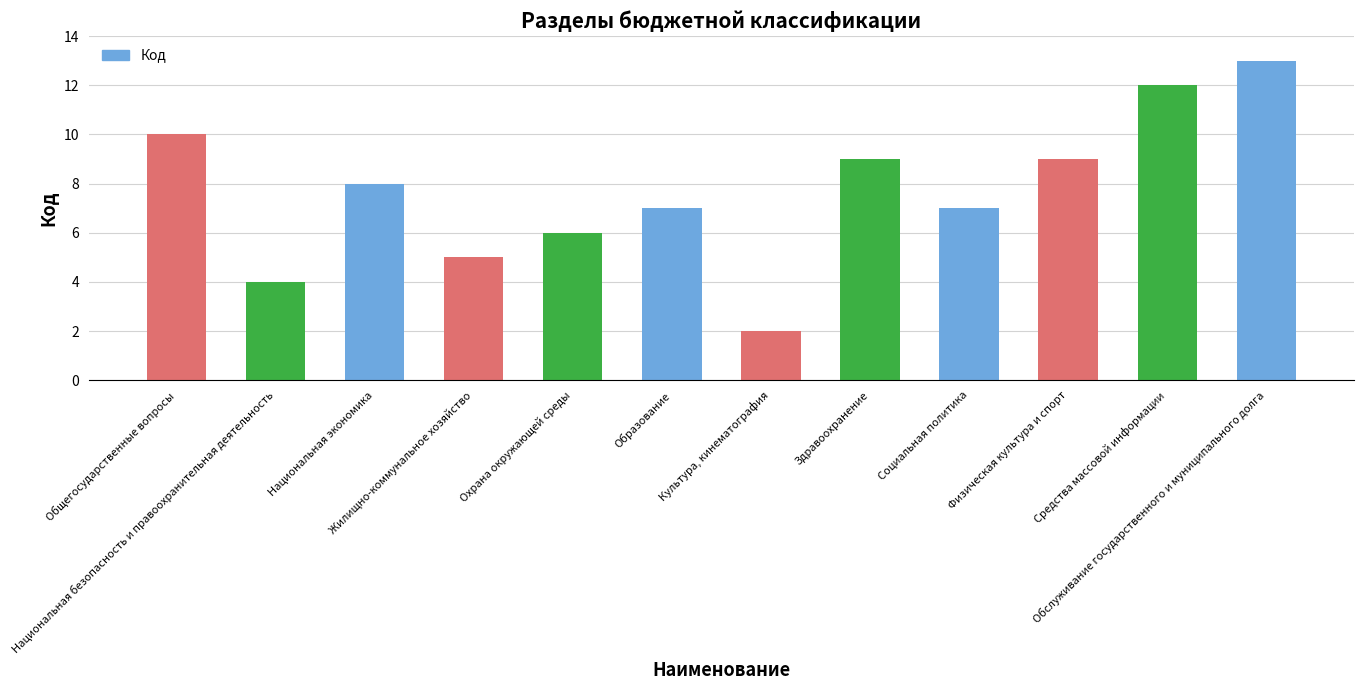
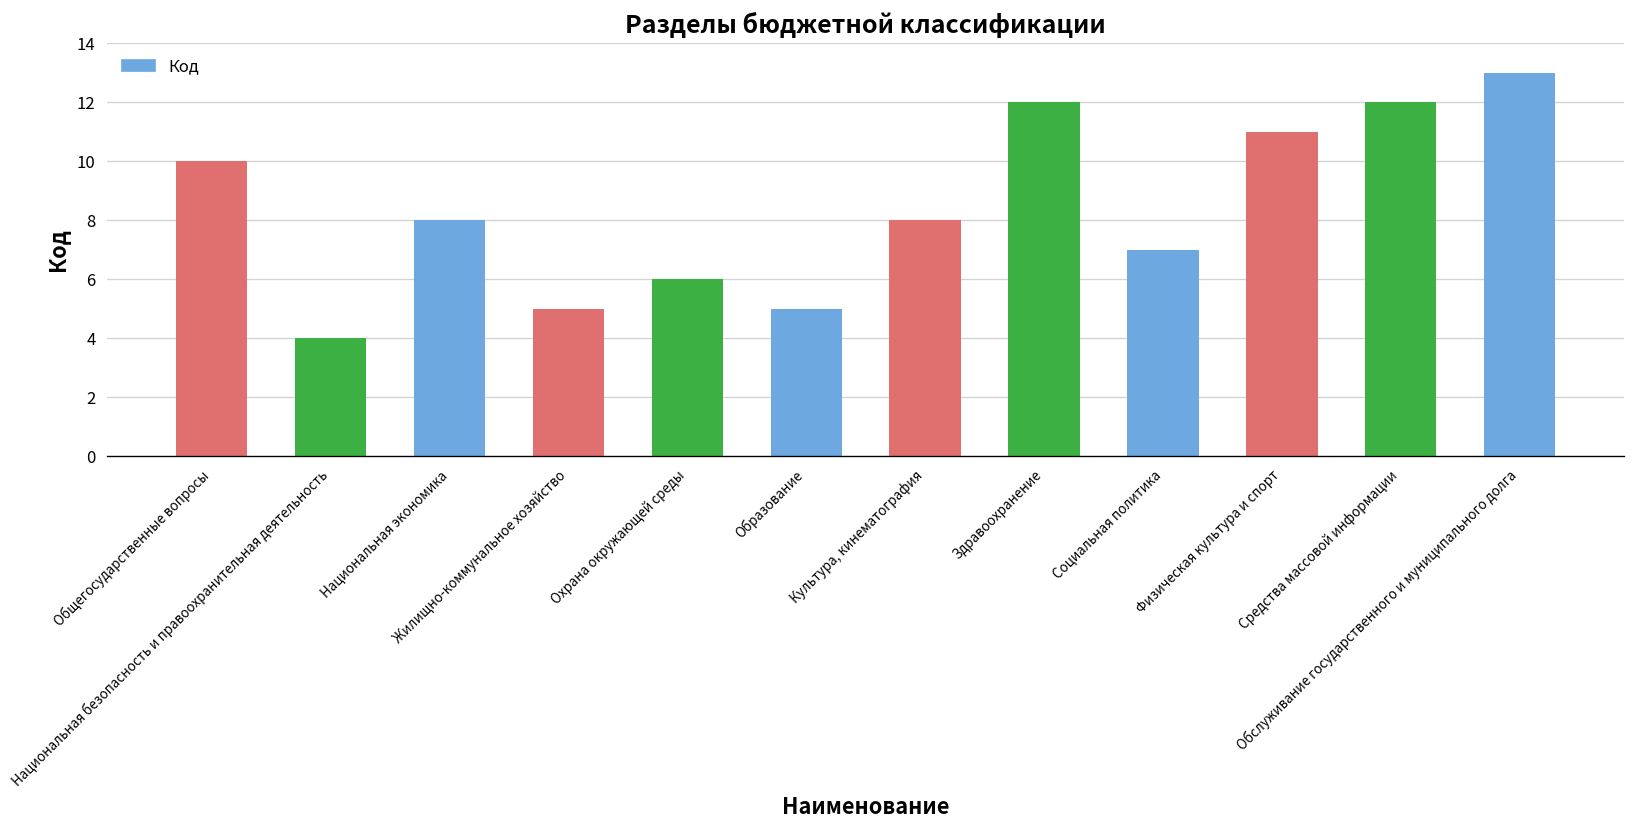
  {
    "Общегосударственные вопросы": 10,
    "Национальная безопасность и правоохранительная деятельность": 4,
    "Национальная экономика": 8,
    "Жилищно-коммунальное хозяйство": 5,
    "Охрана окружающей среды": 6,
-   "Образование": 7,
-   "Культура, кинематография": 2,
-   "Здравоохранение": 9,
+   "Образование": 5,
+   "Культура, кинематография": 8,
+   "Здравоохранение": 12,
    "Социальная политика": 7,
-   "Физическая культура и спорт": 9,
+   "Физическая культура и спорт": 11,
    "Средства массовой информации": 12,
    "Обслуживание государственного и муниципального долга": 13
  }
